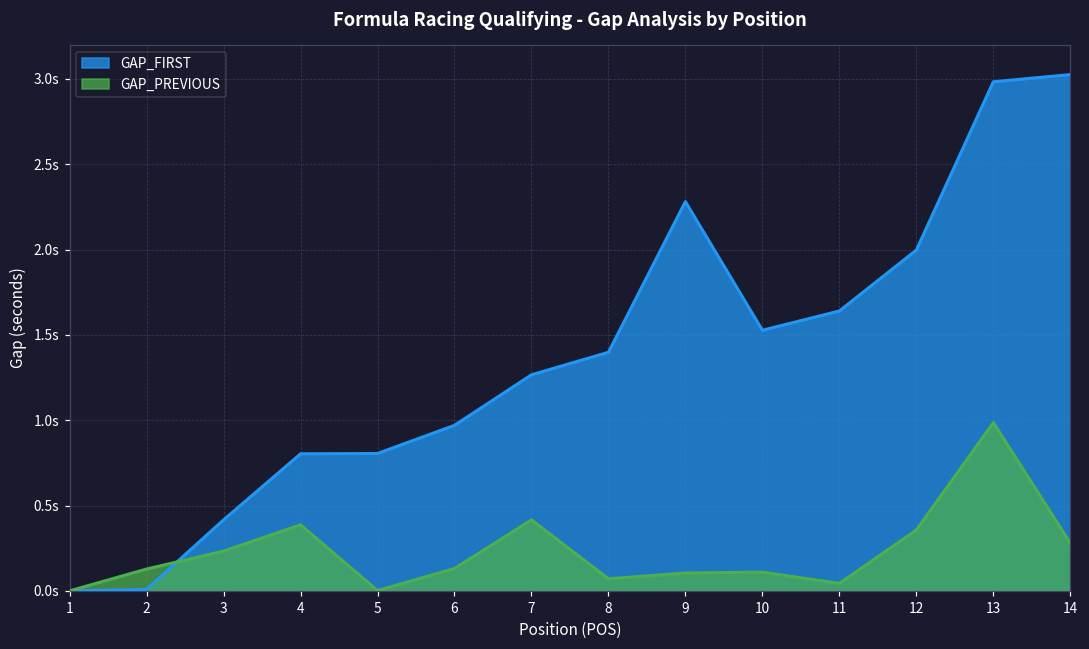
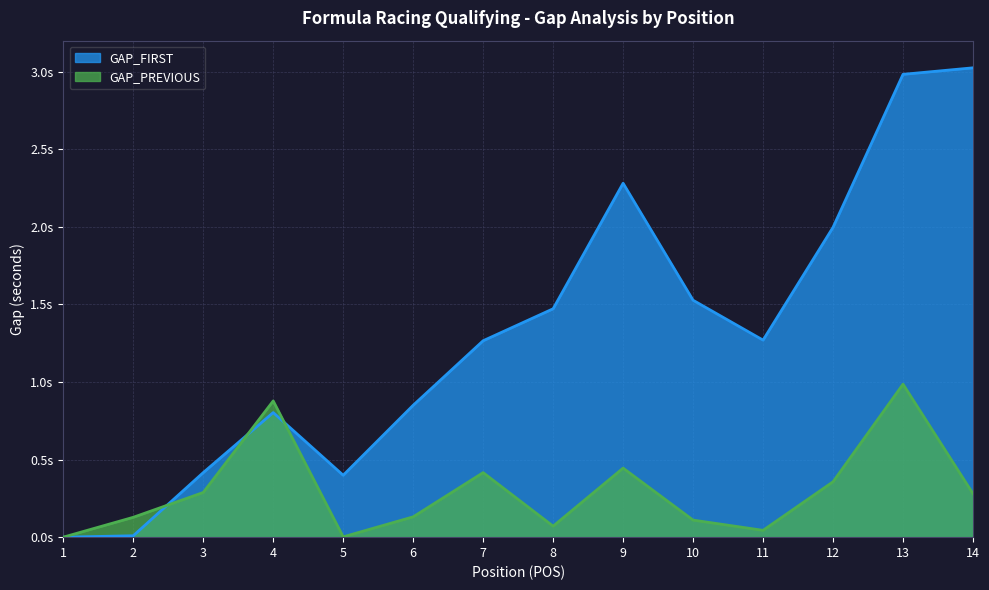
  {
    "GAP_FIRST": {
      "2": "0.01s",
      "3": "0.42s",
      "4": "0.80s",
-     "5": "0.81s",
-     "6": "0.97s",
+     "5": "0.40s",
+     "6": "0.85s",
      "7": "1.27s",
-     "8": "1.40s",
+     "8": "1.47s",
      "9": "2.28s",
      "10": "1.53s",
-     "11": "1.64s",
+     "11": "1.27s",
      "12": "2.00s",
      "13": "2.98s",
      "14": "3.03s"
    },
    "GAP_PREVIOUS": {
      "2": "0.13s",
-     "3": "0.23s",
-     "4": "0.39s",
+     "3": "0.29s",
+     "4": "0.88s",
      "5": "0.00s",
      "6": "0.13s",
      "7": "0.42s",
      "8": "0.07s",
-     "9": "0.11s",
+     "9": "0.45s",
      "10": "0.11s",
      "11": "0.04s",
      "12": "0.36s",
      "13": "0.99s",
      "14": "0.28s"
    }
  }
